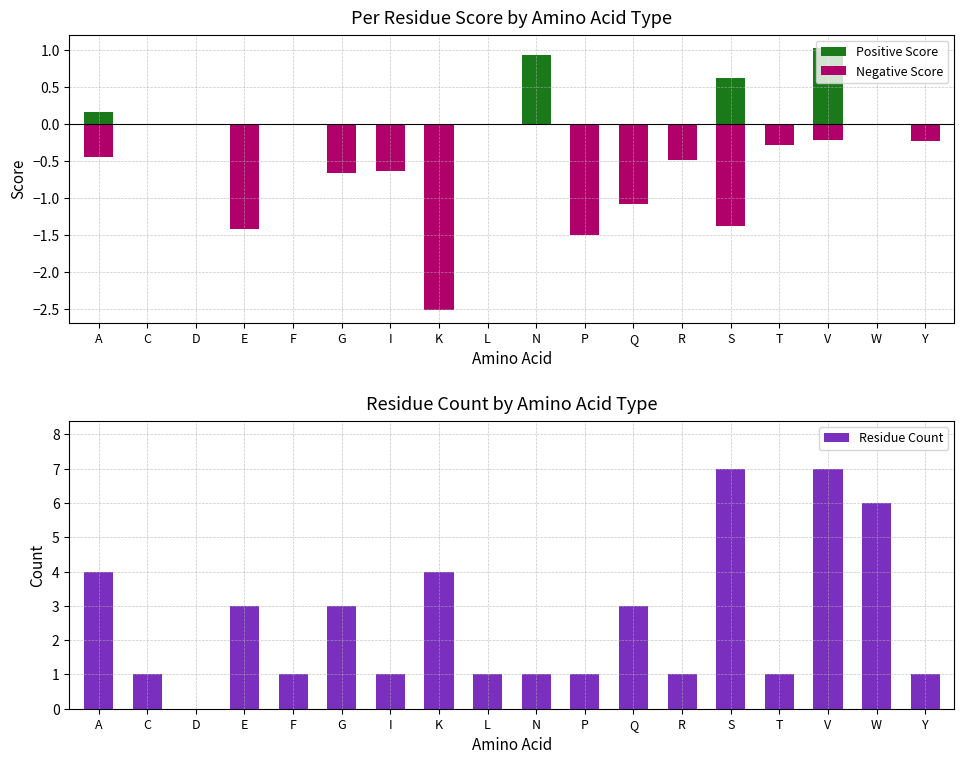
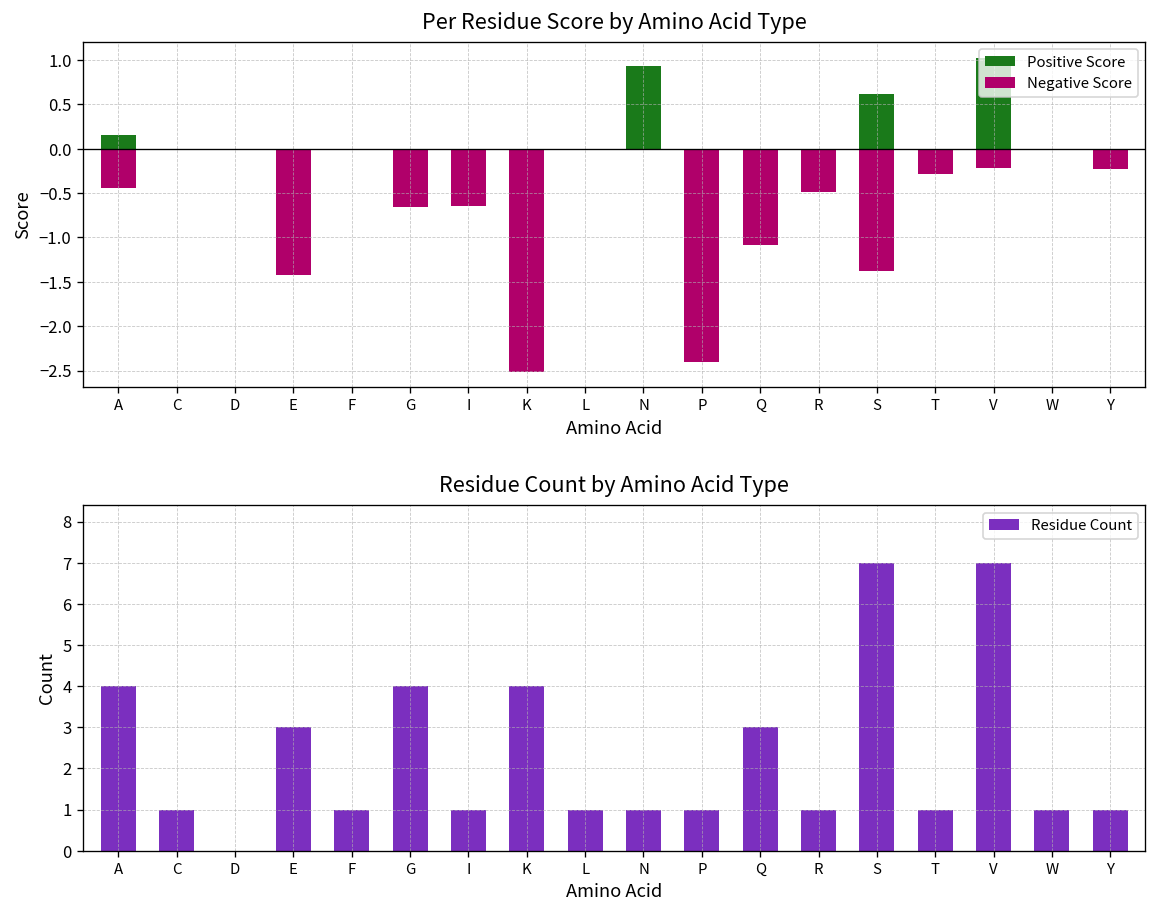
  {
    "Per Residue Score by Amino Acid Type": {
      "Positive Score": {
        "A": 0.2,
        "C": 0.0,
        "D": 0.0,
        "E": 0.0,
        "F": 0.0,
        "G": 0.0,
        "I": 0.0,
        "K": 0.0,
        "L": 0.0,
        "N": 0.9,
        "P": 0.0,
        "Q": 0.0,
        "R": 0.0,
        "S": 0.6,
        "T": 0.0,
        "W": 0.0,
        "Y": 0.0
      },
      "Negative Score": {
        "A": -0.4,
        "C": 0.0,
        "D": 0.0,
        "E": -1.4,
        "F": 0.0,
        "G": -0.7,
        "I": -0.6,
        "K": -2.5,
        "L": 0.0,
        "N": 0.0,
-       "P": -1.5,
+       "P": -2.4,
        "Q": -1.1,
        "R": -0.5,
        "S": -1.4,
        "T": -0.3,
        "V": -0.2,
        "W": 0.0,
        "Y": -0.2
      }
    },
    "Residue Count by Amino Acid Type": {
      "A": 4,
      "C": 1,
      "D": 0,
      "E": 3,
      "F": 1,
-     "G": 3,
+     "G": 4,
      "I": 1,
      "K": 4,
      "L": 1,
      "N": 1,
      "P": 1,
      "Q": 3,
      "R": 1,
      "S": 7,
      "T": 1,
      "V": 7,
-     "W": 6,
+     "W": 1,
      "Y": 1
    }
  }
